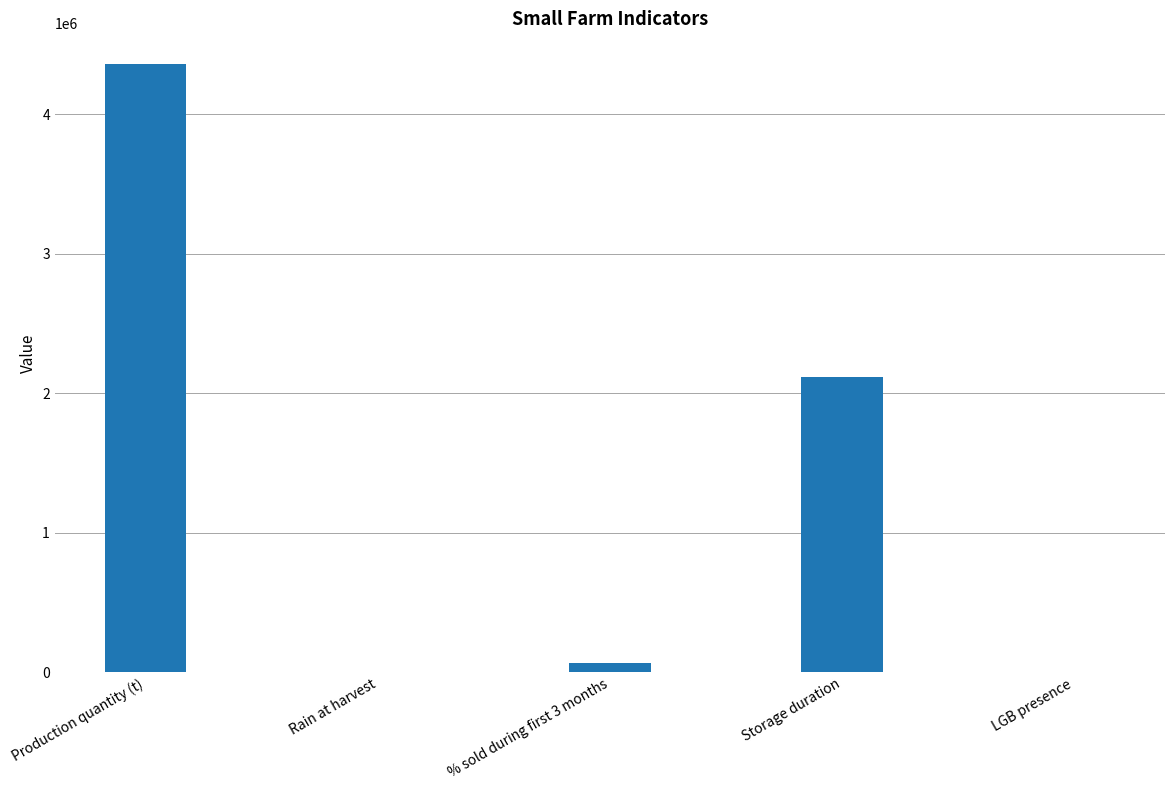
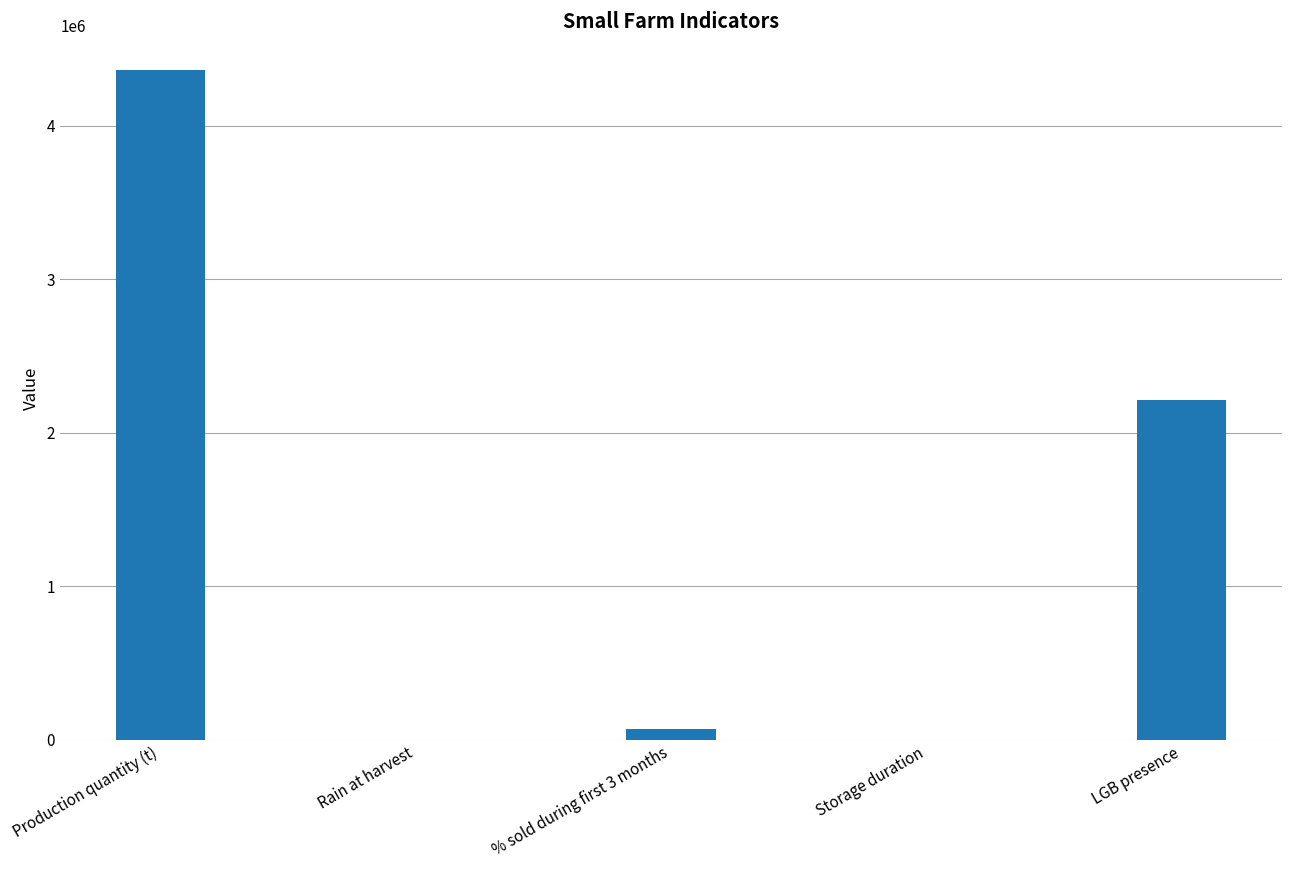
  {
    "Production quantity (t)": 4360000,
    "Rain at harvest": 0,
    "% sold during first 3 months": 70000,
-   "Storage duration": 2120000,
-   "LGB presence": 0
+   "Storage duration": 0,
+   "LGB presence": 2210000
  }
